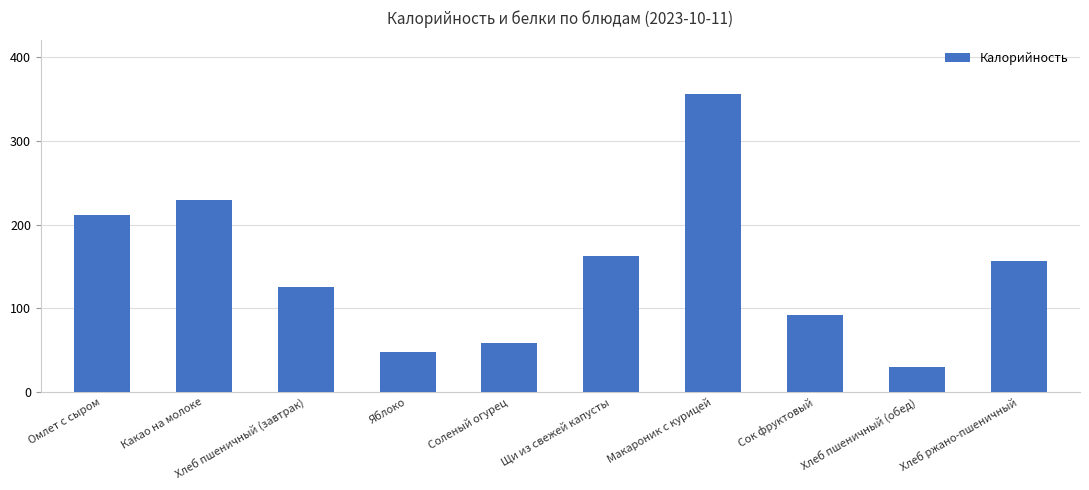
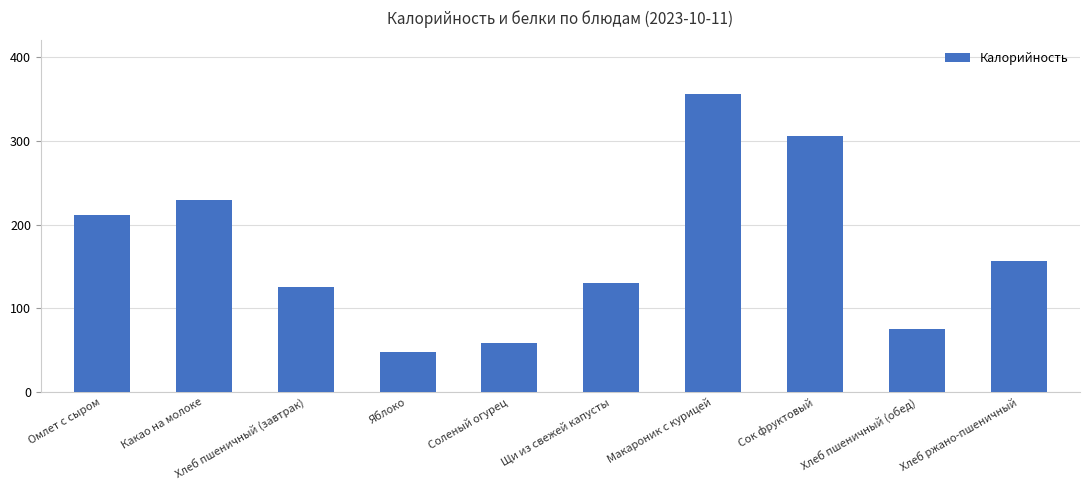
  {
    "Омлет с сыром": 210,
    "Какао на молоке": 230,
    "Хлеб пшеничный (завтрак)": 130,
    "Яблоко": 50,
    "Соленый огурец": 60,
-   "Щи из свежей капусты": 160,
+   "Щи из свежей капусты": 130,
    "Макароник с курицей": 360,
-   "Сок фруктовый": 90,
-   "Хлеб пшеничный (обед)": 30,
+   "Сок фруктовый": 310,
+   "Хлеб пшеничный (обед)": 80,
    "Хлеб ржано-пшеничный": 160
  }
